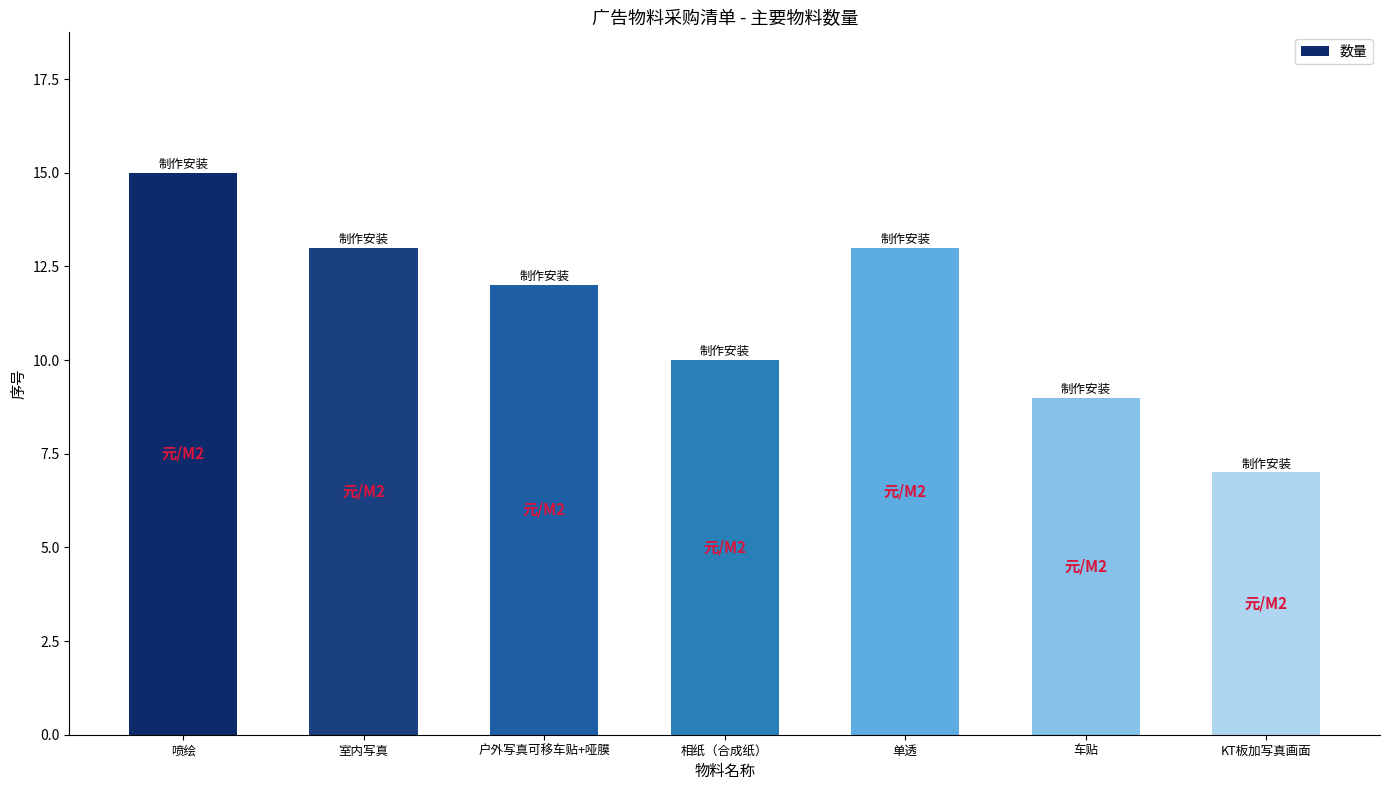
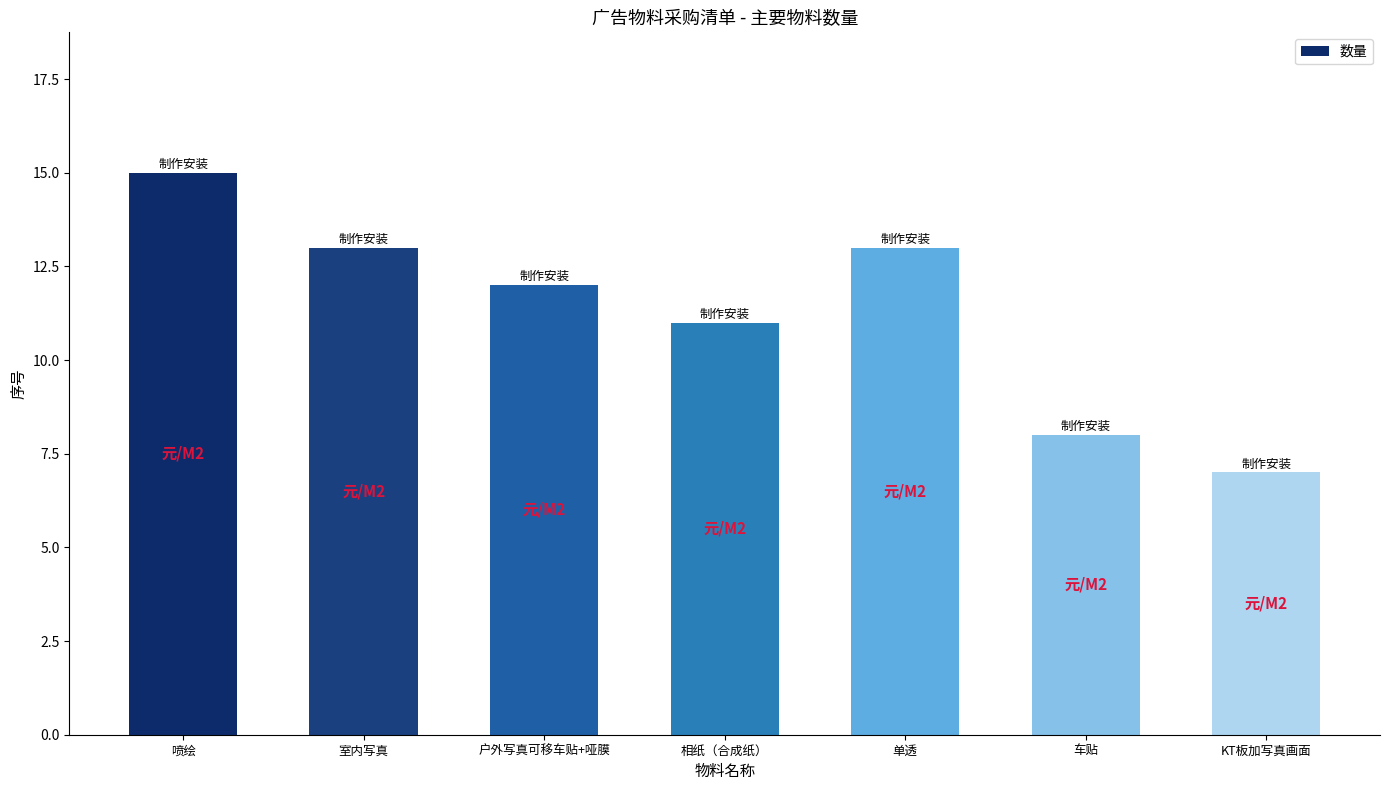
  {
    "喷绘": 15,
    "室内写真": 13,
    "户外写真可移车贴+哑膜": 12,
-   "相纸（合成纸）": 10,
+   "相纸（合成纸）": 11,
    "单透": 13,
-   "车贴": 9,
+   "车贴": 8,
    "KT板加写真画面": 7
  }
